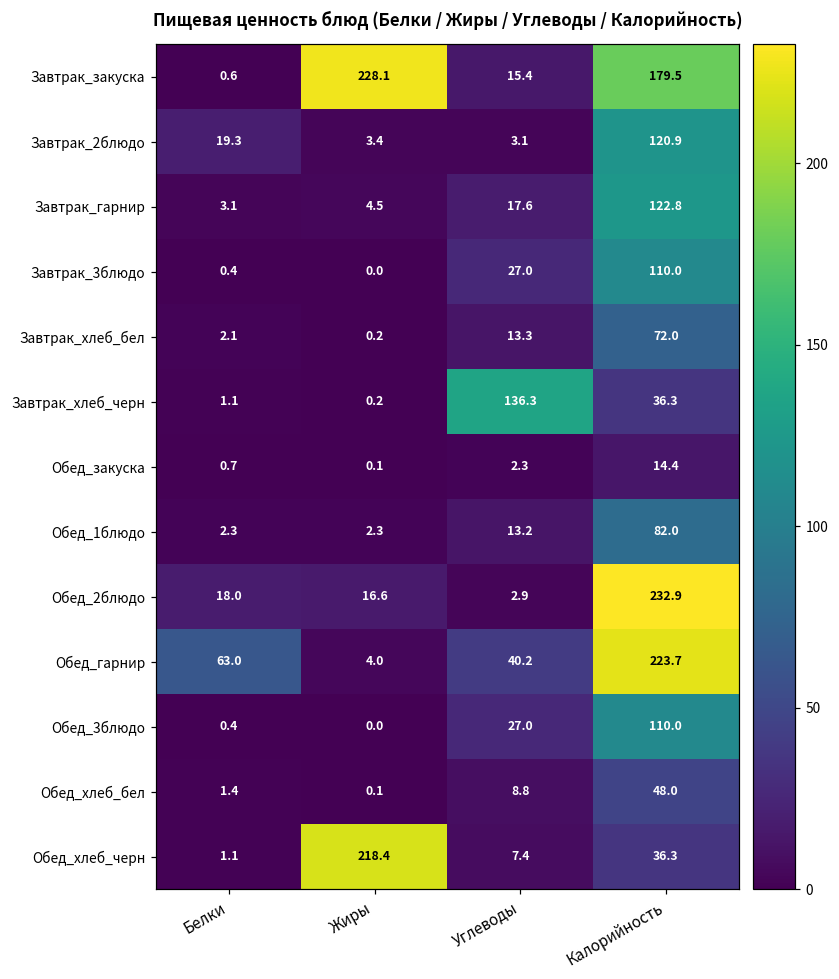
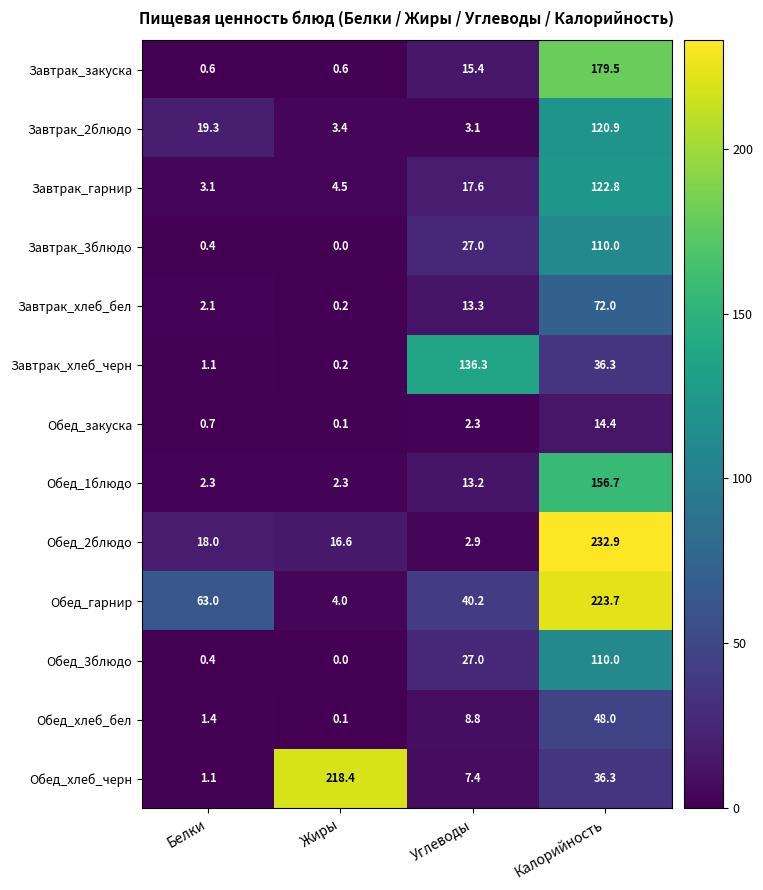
  {
    "Завтрак_закуска": {
      "Белки": 0.6,
-     "Жиры": 228.1,
+     "Жиры": 0.6,
      "Углеводы": 15.4,
      "Калорийность": 179.5
    },
    "Завтрак_2блюдо": {
      "Белки": 19.3,
      "Жиры": 3.4,
      "Углеводы": 3.1,
      "Калорийность": 120.9
    },
    "Завтрак_гарнир": {
      "Белки": 3.1,
      "Жиры": 4.5,
      "Углеводы": 17.6,
      "Калорийность": 122.8
    },
    "Завтрак_3блюдо": {
      "Белки": 0.4,
      "Жиры": 0.0,
      "Углеводы": 27.0,
      "Калорийность": 110.0
    },
    "Завтрак_хлеб_бел": {
      "Белки": 2.1,
      "Жиры": 0.2,
      "Углеводы": 13.3,
      "Калорийность": 72.0
    },
    "Завтрак_хлеб_черн": {
      "Белки": 1.1,
      "Жиры": 0.2,
      "Углеводы": 136.3,
      "Калорийность": 36.3
    },
    "Обед_закуска": {
      "Белки": 0.7,
      "Жиры": 0.1,
      "Углеводы": 2.3,
      "Калорийность": 14.4
    },
    "Обед_1блюдо": {
      "Белки": 2.3,
      "Жиры": 2.3,
      "Углеводы": 13.2,
-     "Калорийность": 82.0
+     "Калорийность": 156.7
    },
    "Обед_2блюдо": {
      "Белки": 18.0,
      "Жиры": 16.6,
      "Углеводы": 2.9,
      "Калорийность": 232.9
    },
    "Обед_гарнир": {
      "Белки": 63.0,
      "Жиры": 4.0,
      "Углеводы": 40.2,
      "Калорийность": 223.7
    },
    "Обед_3блюдо": {
      "Белки": 0.4,
      "Жиры": 0.0,
      "Углеводы": 27.0,
      "Калорийность": 110.0
    },
    "Обед_хлеб_бел": {
      "Белки": 1.4,
      "Жиры": 0.1,
      "Углеводы": 8.8,
      "Калорийность": 48.0
    },
    "Обед_хлеб_черн": {
      "Белки": 1.1,
      "Жиры": 218.4,
      "Углеводы": 7.4,
      "Калорийность": 36.3
    }
  }
